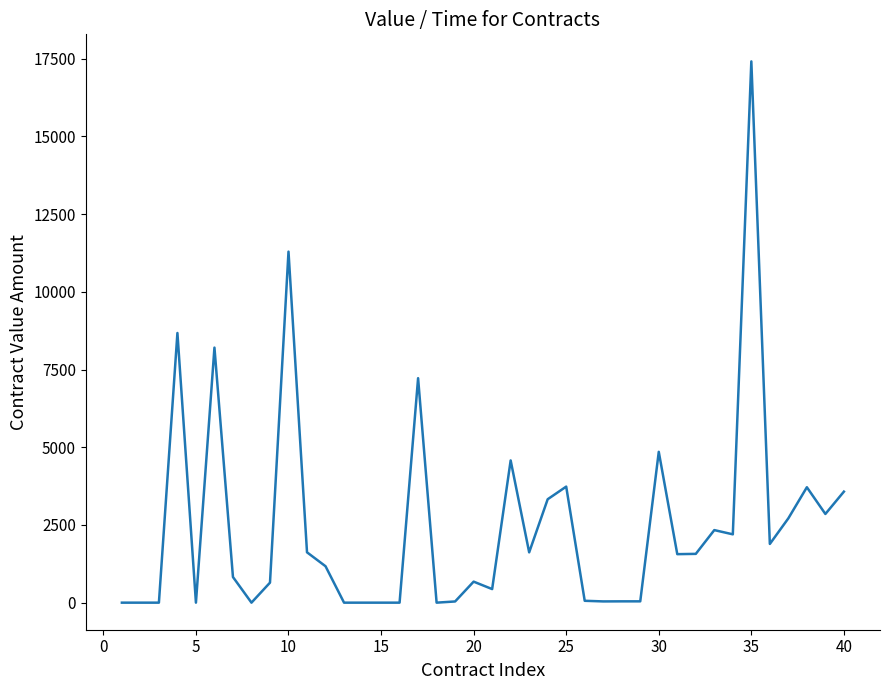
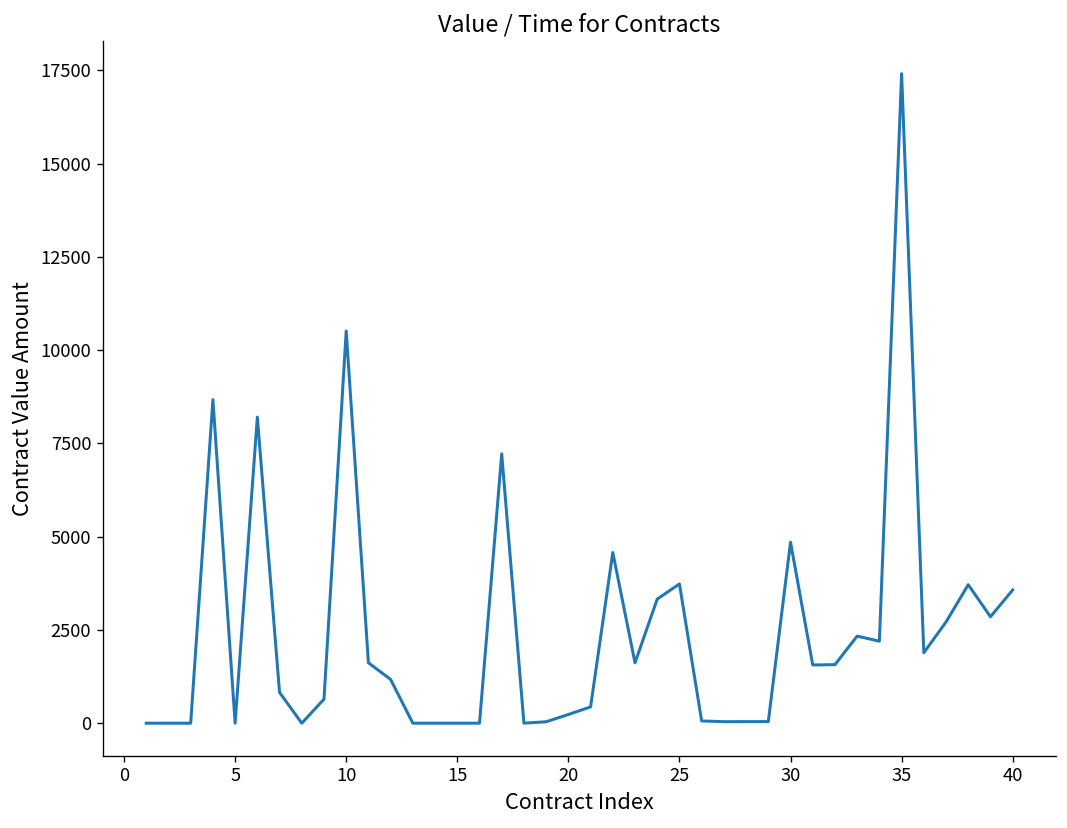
  {
    "5": 0,
-   "10": 11300,
+   "10": 10500,
    "15": 0,
-   "20": 700,
+   "20": 200,
    "25": 3700,
    "30": 4900,
    "35": 17400,
    "40": 3600
  }
